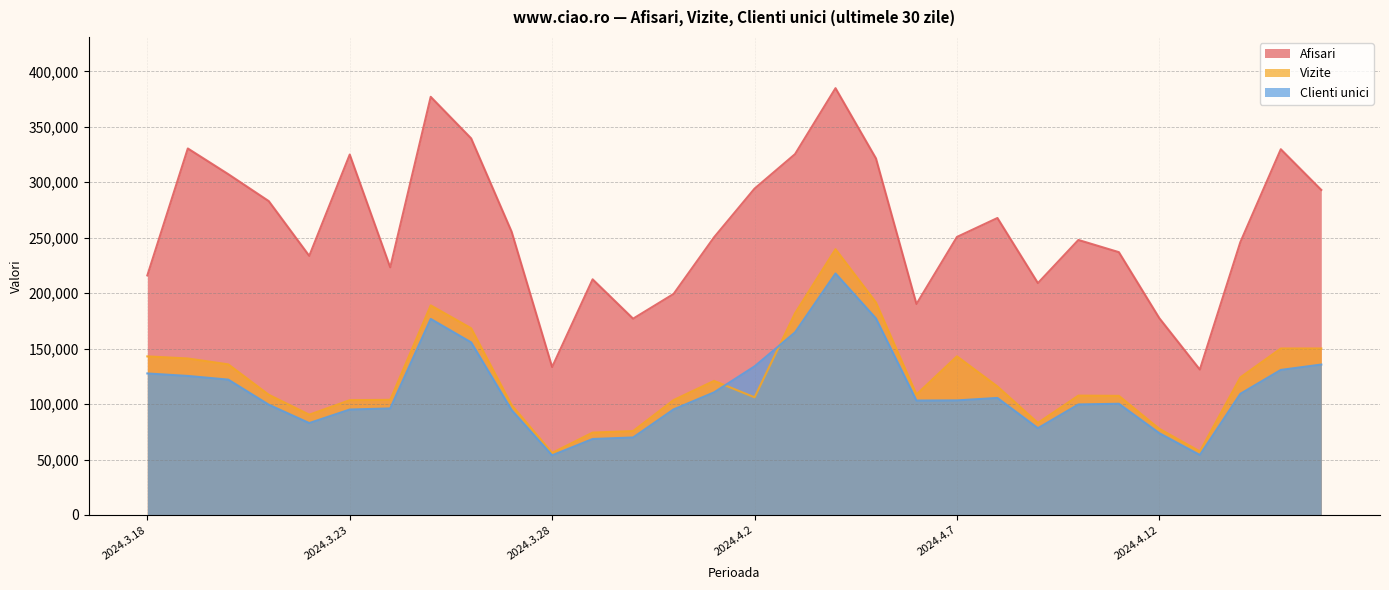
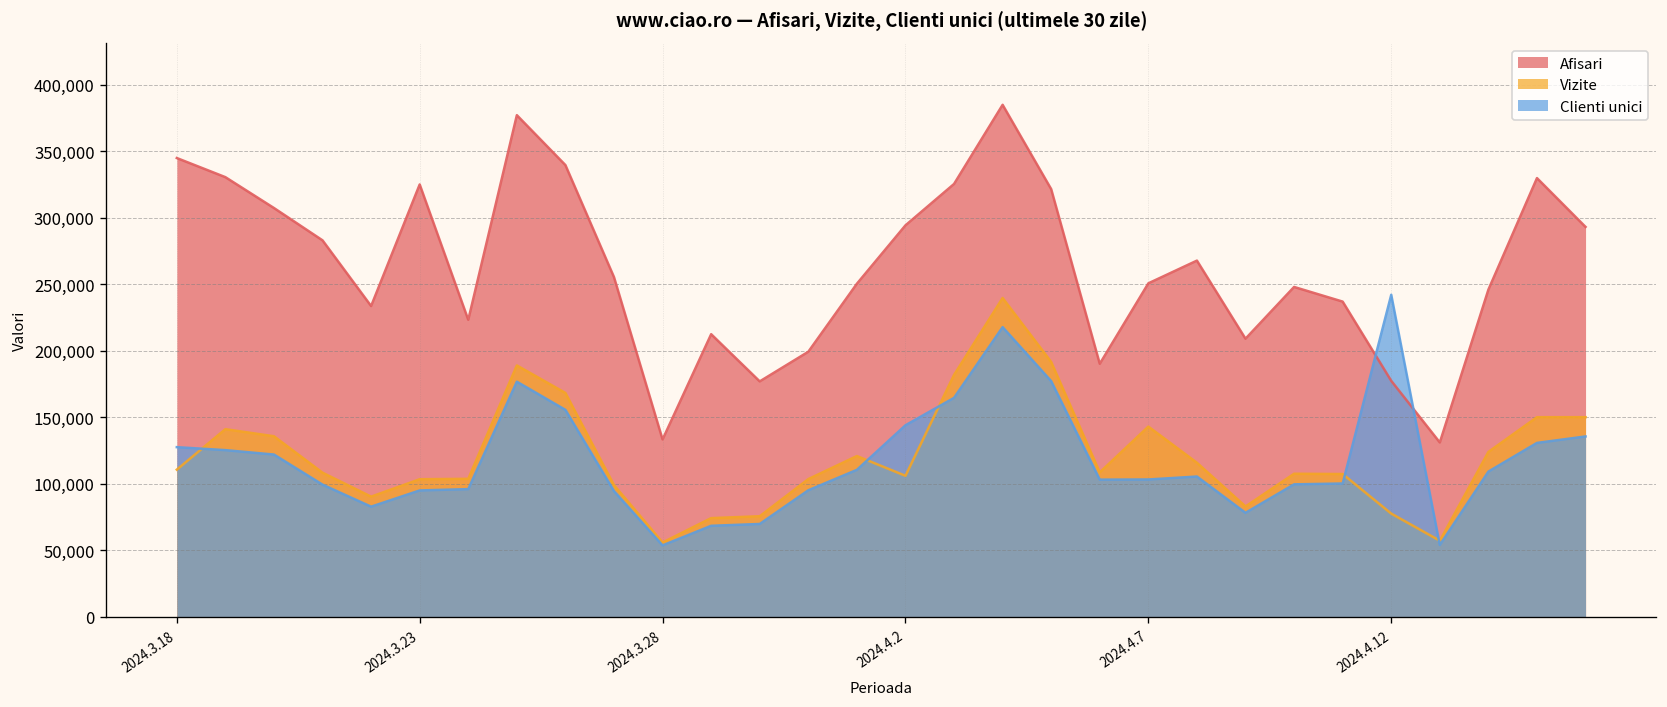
  {
    "Afisari": {
-     "2024.3.18": "216,000",
+     "2024.3.18": "345,000",
      "2024.3.23": "325,000",
      "2024.3.28": "133,000",
      "2024.4.2": "294,000",
      "2024.4.7": "251,000",
      "2024.4.12": "177,000"
    },
    "Vizite": {
-     "2024.3.18": "143,000",
+     "2024.3.18": "111,000",
      "2024.3.23": "104,000",
      "2024.4.2": "106,000",
      "2024.4.7": "143,000",
      "2024.4.12": "78,000"
    },
    "Clienti unici": {
      "2024.3.18": "128,000",
      "2024.3.23": "95,000",
-     "2024.4.2": "134,000",
+     "2024.4.2": "144,000",
      "2024.4.7": "103,000",
-     "2024.4.12": "74,000"
+     "2024.4.12": "242,000"
    }
  }
